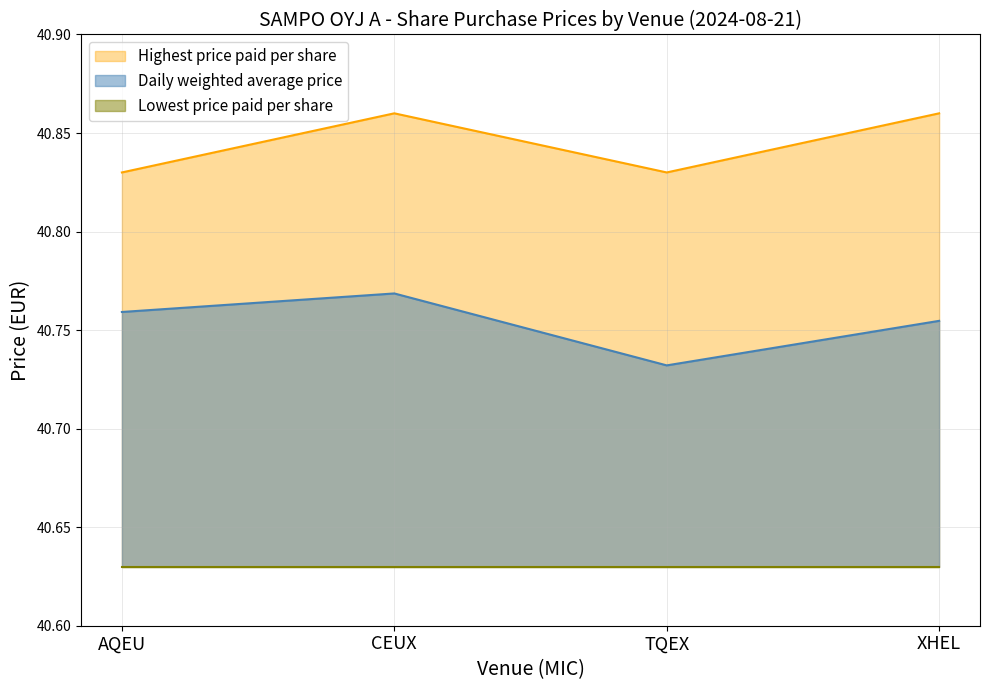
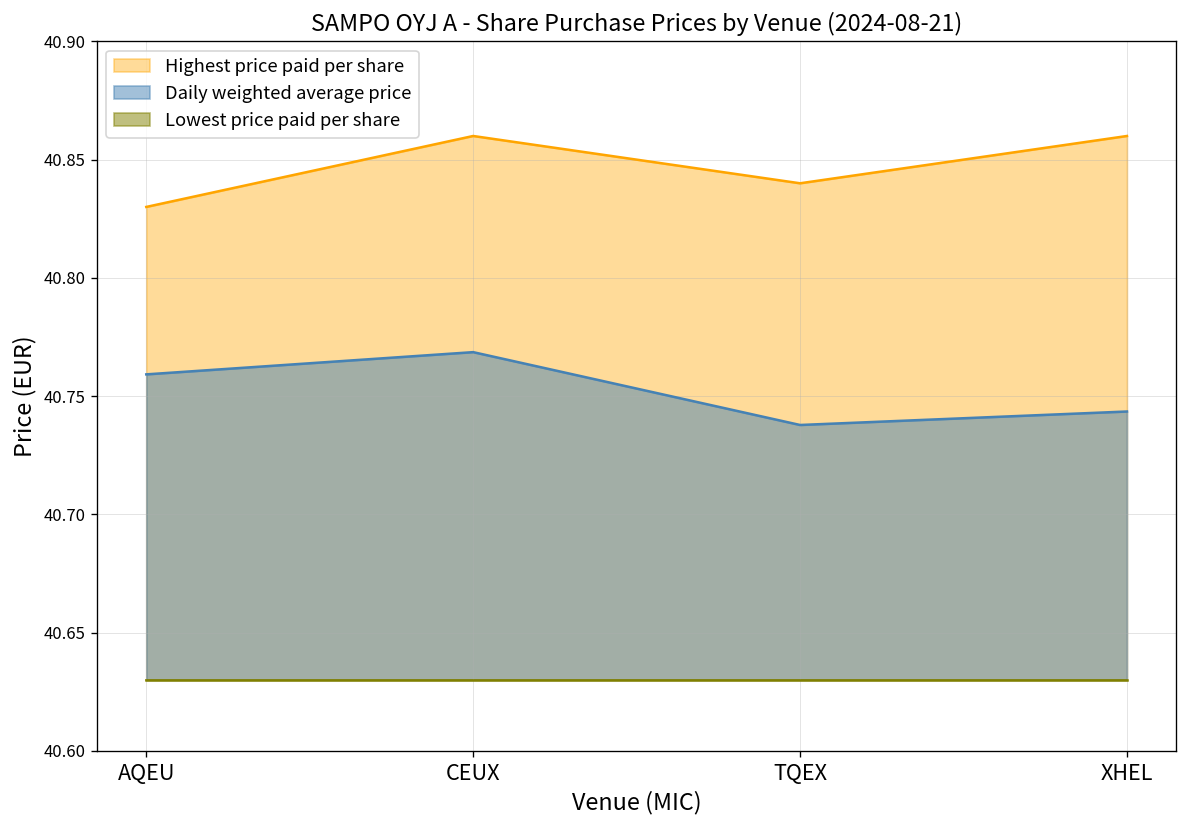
  {
    "Highest price paid per share": {
      "AQEU": 40.83,
      "CEUX": 40.86,
-     "TQEX": 40.83,
+     "TQEX": 40.84,
      "XHEL": 40.86
    },
    "Daily weighted average price": {
      "AQEU": 40.759,
      "CEUX": 40.769,
-     "TQEX": 40.732,
-     "XHEL": 40.755
+     "TQEX": 40.738,
+     "XHEL": 40.744
    },
    "Lowest price paid per share": {
      "AQEU": 40.630,
      "CEUX": 40.630,
      "TQEX": 40.630,
      "XHEL": 40.630
    }
  }
